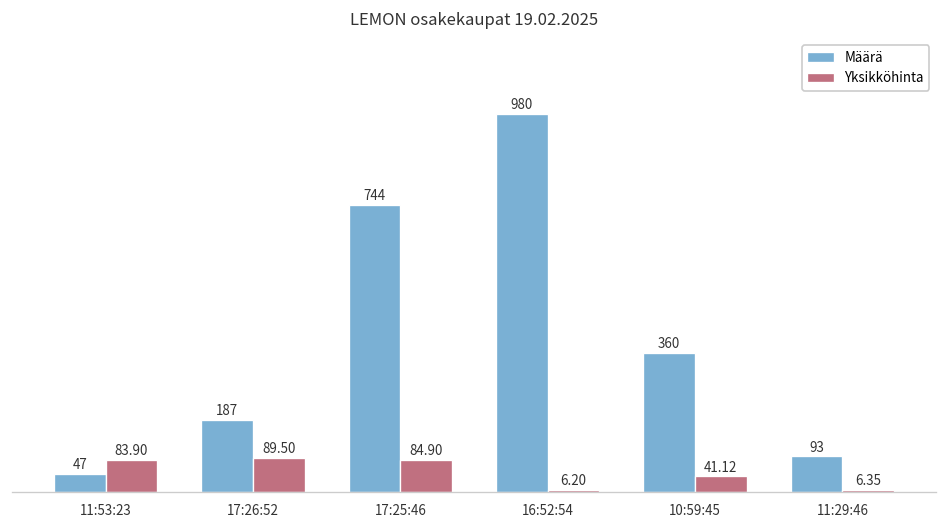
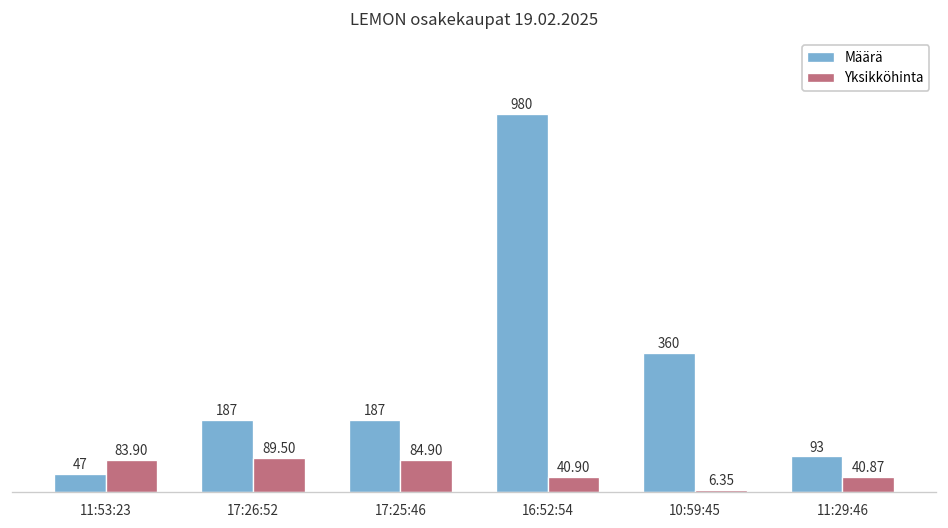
  {
    "Määrä": {
      "11:53:23": 47,
      "17:26:52": 187,
-     "17:25:46": 744,
+     "17:25:46": 187,
      "16:52:54": 980,
      "10:59:45": 360,
      "11:29:46": 93
    },
    "Yksikköhinta": {
      "11:53:23": 83.90,
      "17:26:52": 89.50,
      "17:25:46": 84.90,
-     "16:52:54": 6.20,
-     "10:59:45": 41.12,
-     "11:29:46": 6.35
+     "16:52:54": 40.90,
+     "10:59:45": 6.35,
+     "11:29:46": 40.87
    }
  }
